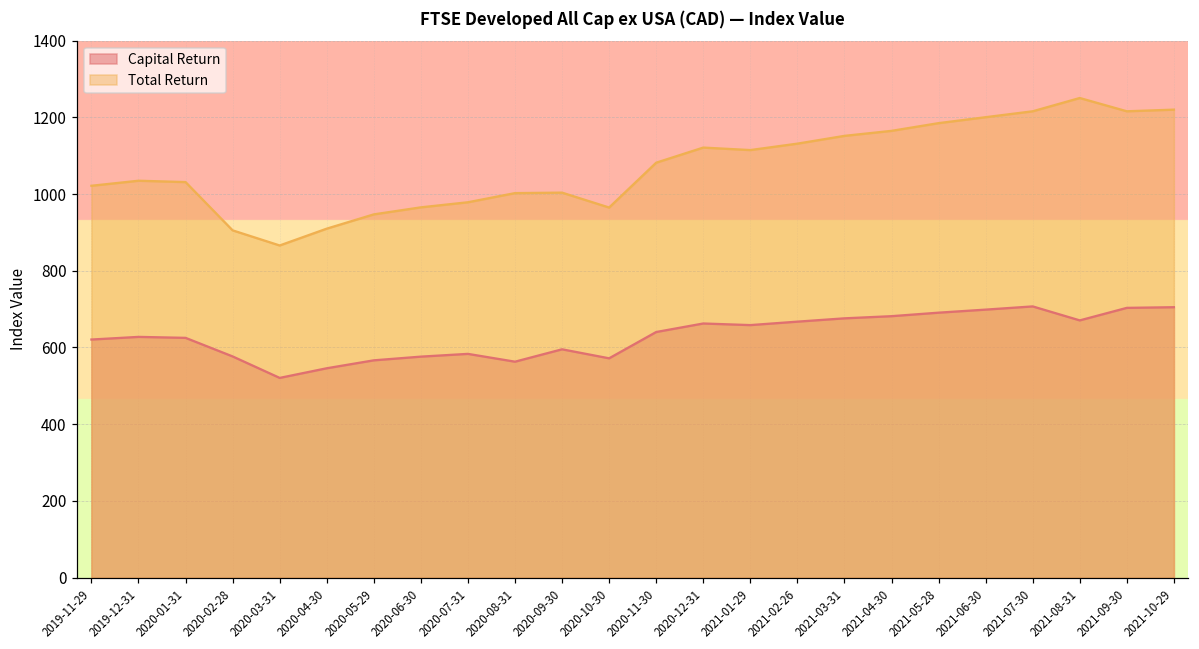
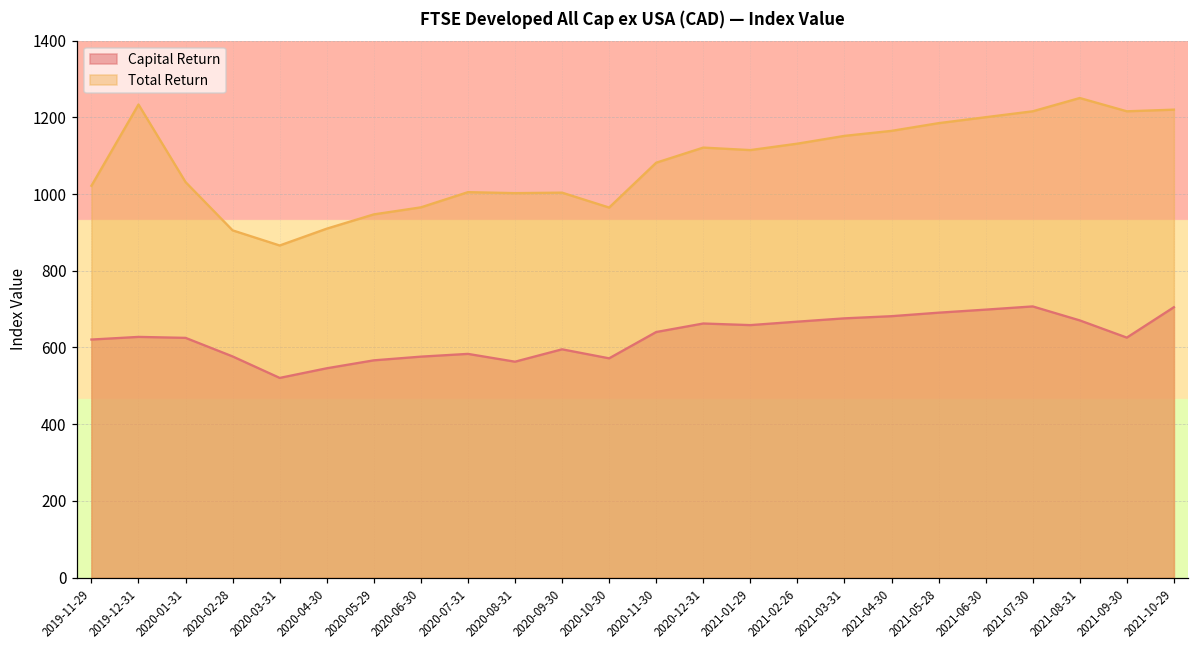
  {
    "Capital Return": {
      "2019-11-29": 620,
      "2019-12-31": 630,
      "2020-01-31": 630,
      "2020-02-28": 580,
      "2020-03-31": 520,
      "2020-04-30": 550,
      "2020-05-29": 570,
      "2020-06-30": 580,
      "2020-07-31": 580,
      "2020-08-31": 560,
      "2020-09-30": 600,
      "2020-10-30": 570,
      "2020-11-30": 640,
      "2020-12-31": 660,
      "2021-01-29": 660,
      "2021-02-26": 670,
      "2021-03-31": 680,
      "2021-04-30": 680,
      "2021-05-28": 690,
      "2021-06-30": 700,
      "2021-07-30": 710,
      "2021-08-31": 670,
-     "2021-09-30": 700,
+     "2021-09-30": 630,
      "2021-10-29": 710
    },
    "Total Return": {
      "2019-11-29": 1020,
-     "2019-12-31": 1030,
+     "2019-12-31": 1230,
      "2020-01-31": 1030,
      "2020-02-28": 910,
      "2020-03-31": 870,
      "2020-04-30": 910,
      "2020-05-29": 950,
      "2020-06-30": 970,
-     "2020-07-31": 980,
+     "2020-07-31": 1010,
      "2020-08-31": 1000,
      "2020-09-30": 1000,
      "2020-10-30": 960,
      "2020-11-30": 1080,
      "2020-12-31": 1120,
      "2021-01-29": 1110,
      "2021-02-26": 1130,
      "2021-03-31": 1150,
      "2021-04-30": 1160,
      "2021-05-28": 1180,
      "2021-06-30": 1200,
      "2021-07-30": 1220,
      "2021-08-31": 1250,
      "2021-09-30": 1220,
      "2021-10-29": 1220
    }
  }
